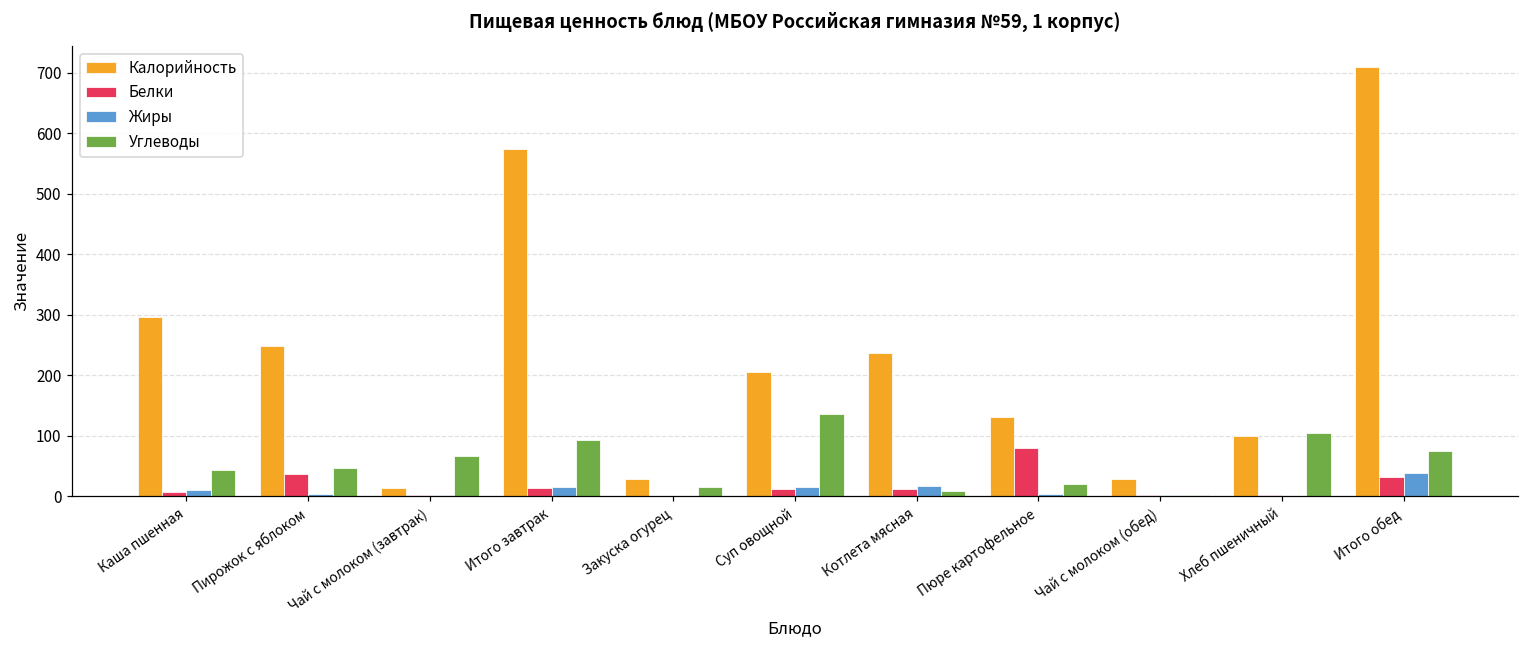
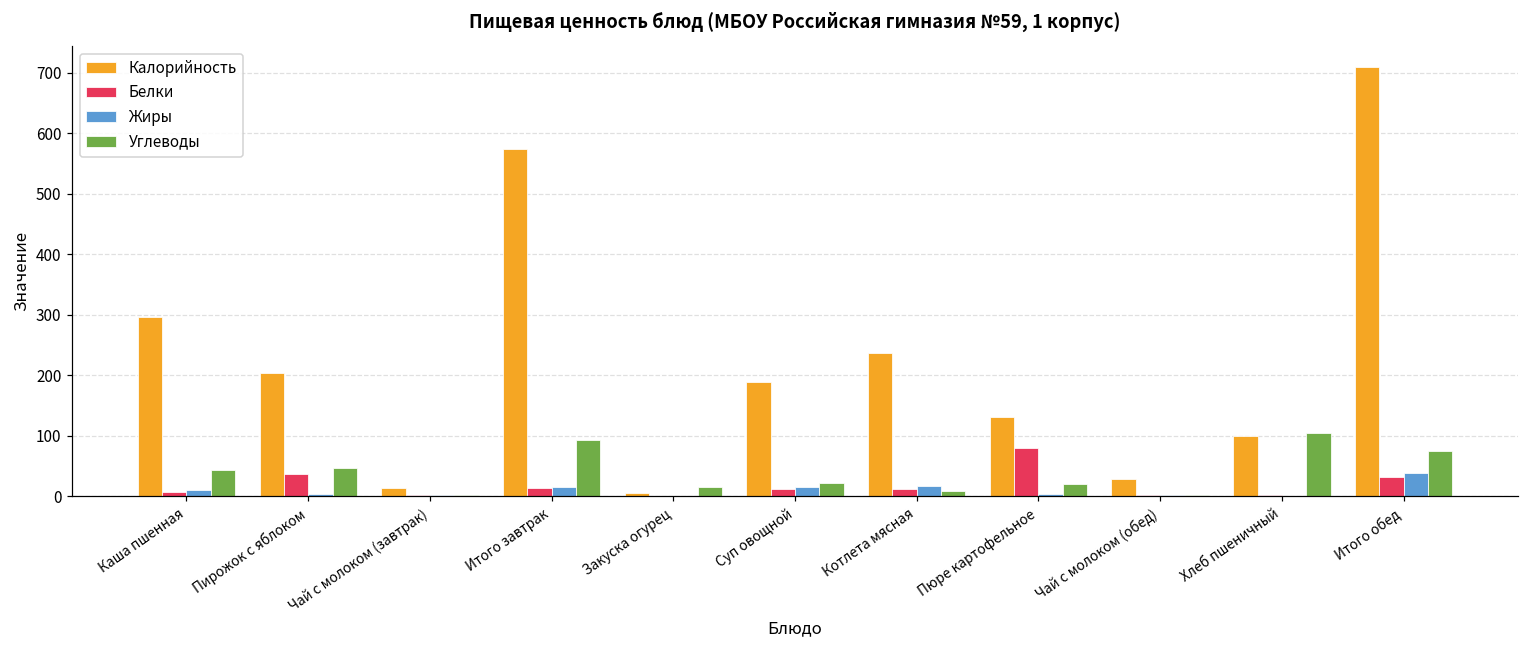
  {
    "Калорийность": {
      "Каша пшенная": 300,
-     "Пирожок с яблоком": 250,
+     "Пирожок с яблоком": 200,
      "Чай с молоком (завтрак)": 10,
      "Итого завтрак": 570,
-     "Закуска огурец": 30,
-     "Суп овощной": 200,
+     "Закуска огурец": 10,
+     "Суп овощной": 190,
      "Котлета мясная": 240,
      "Пюре картофельное": 130,
      "Чай с молоком (обед)": 30,
      "Хлеб пшеничный": 100,
      "Итого обед": 710
    },
    "Белки": {
      "Каша пшенная": 10,
      "Пирожок с яблоком": 40,
      "Итого завтрак": 10,
      "Суп овощной": 10,
      "Котлета мясная": 10,
      "Пюре картофельное": 80,
      "Итого обед": 30
    },
    "Жиры": {
      "Каша пшенная": 10,
      "Итого завтрак": 20,
      "Суп овощной": 20,
      "Котлета мясная": 20,
      "Итого обед": 40
    },
    "Углеводы": {
      "Каша пшенная": 40,
      "Пирожок с яблоком": 50,
-     "Чай с молоком (завтрак)": 70,
+     "Чай с молоком (завтрак)": 0,
      "Итого завтрак": 90,
      "Закуска огурец": 20,
-     "Суп овощной": 140,
+     "Суп овощной": 20,
      "Котлета мясная": 10,
      "Пюре картофельное": 20,
      "Хлеб пшеничный": 110,
      "Итого обед": 80
    }
  }
